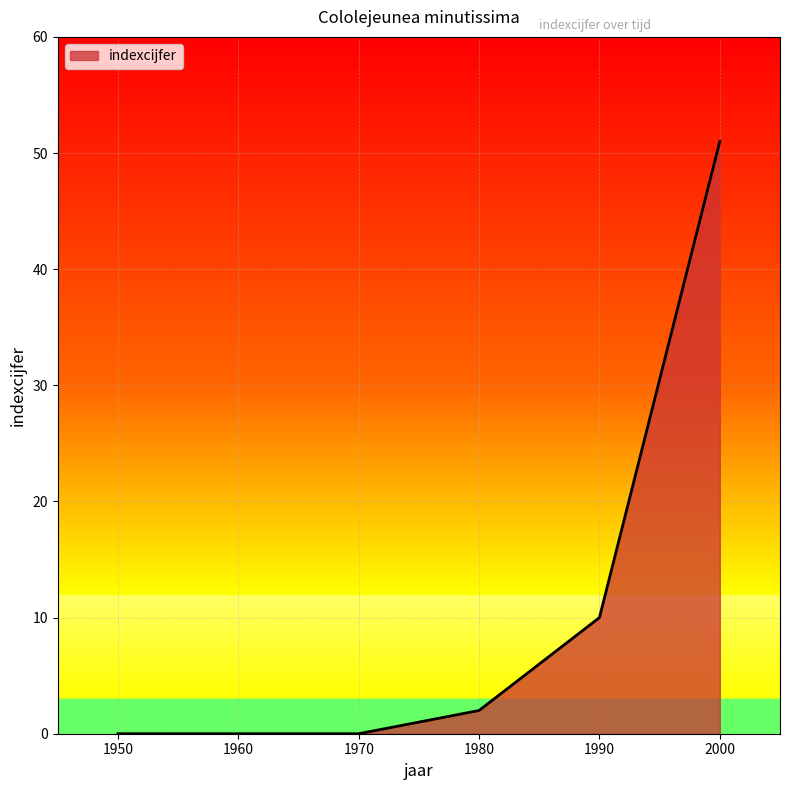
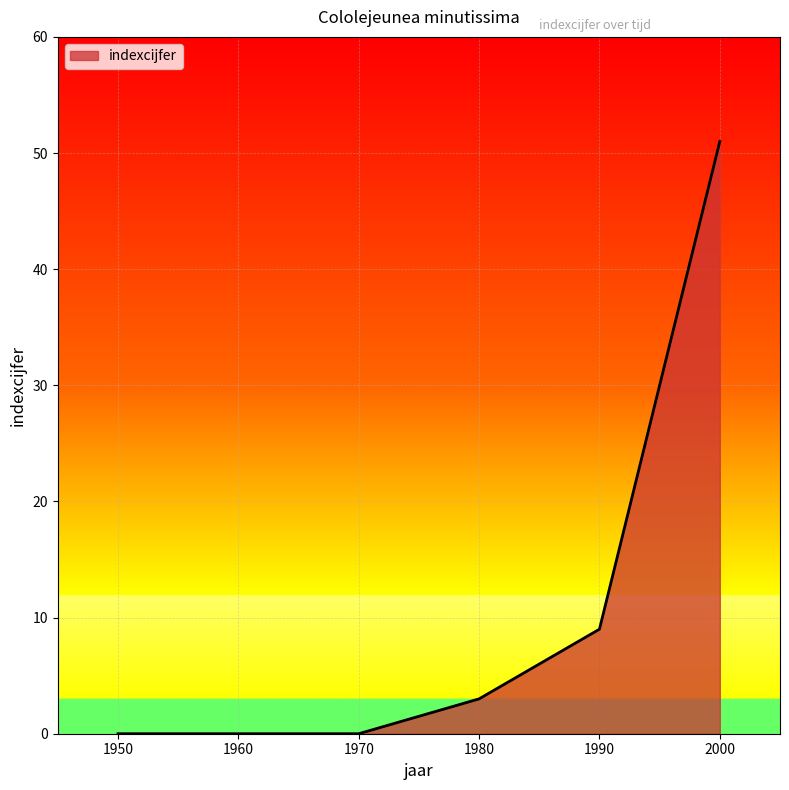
  {
    "1950": 0,
    "1960": 0,
    "1970": 0,
-   "1980": 2,
-   "1990": 10,
+   "1980": 3,
+   "1990": 9,
    "2000": 51
  }
